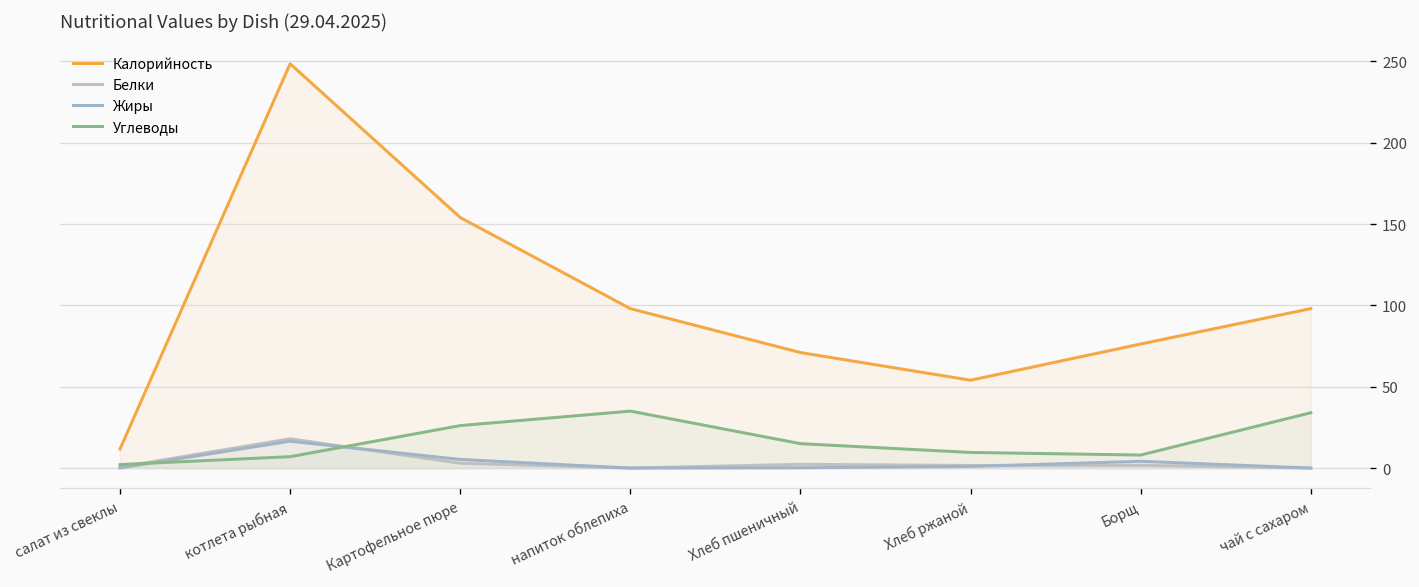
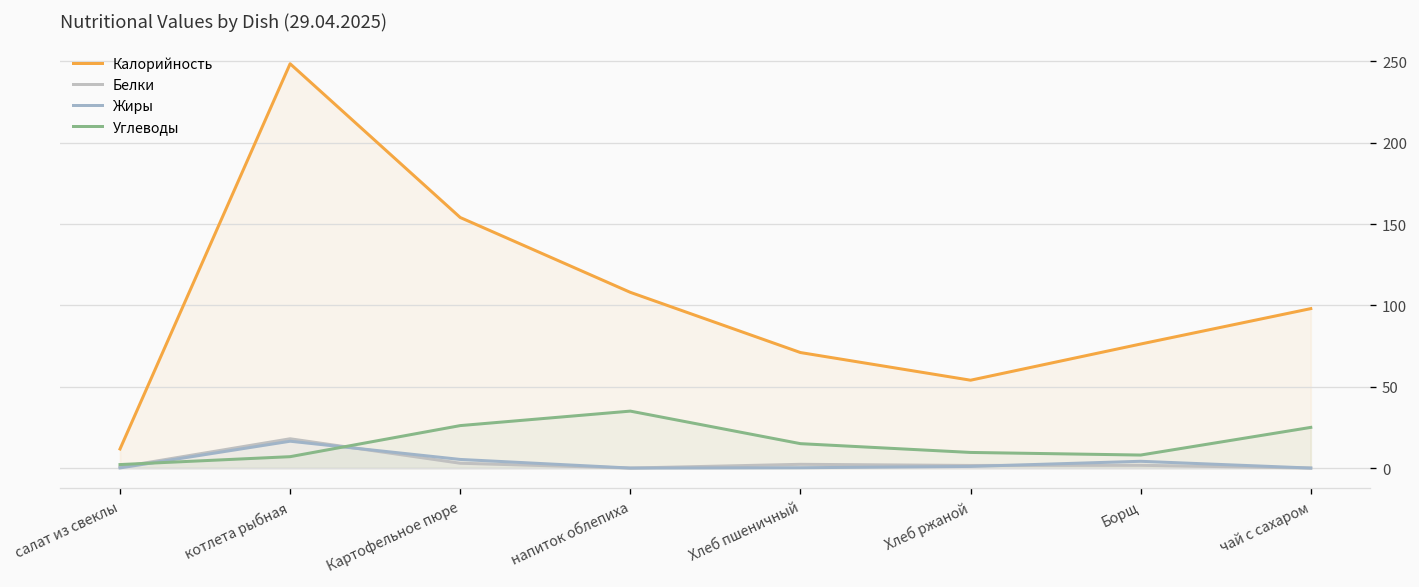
  {
    "Калорийность": {
      "салат из свеклы": 12,
      "котлета рыбная": 249,
      "Картофельное пюре": 154,
-     "напиток облепиха": 98,
+     "напиток облепиха": 108,
      "Хлеб пшеничный": 71,
      "Хлеб ржаной": 54,
      "Борщ": 76,
      "чай с сахаром": 98
    },
    "Углеводы": {
      "котлета рыбная": 7,
      "Картофельное пюре": 26,
      "напиток облепиха": 35,
      "Хлеб пшеничный": 15,
      "Хлеб ржаной": 10,
      "Борщ": 8,
-     "чай с сахаром": 34
+     "чай с сахаром": 25
    }
  }
